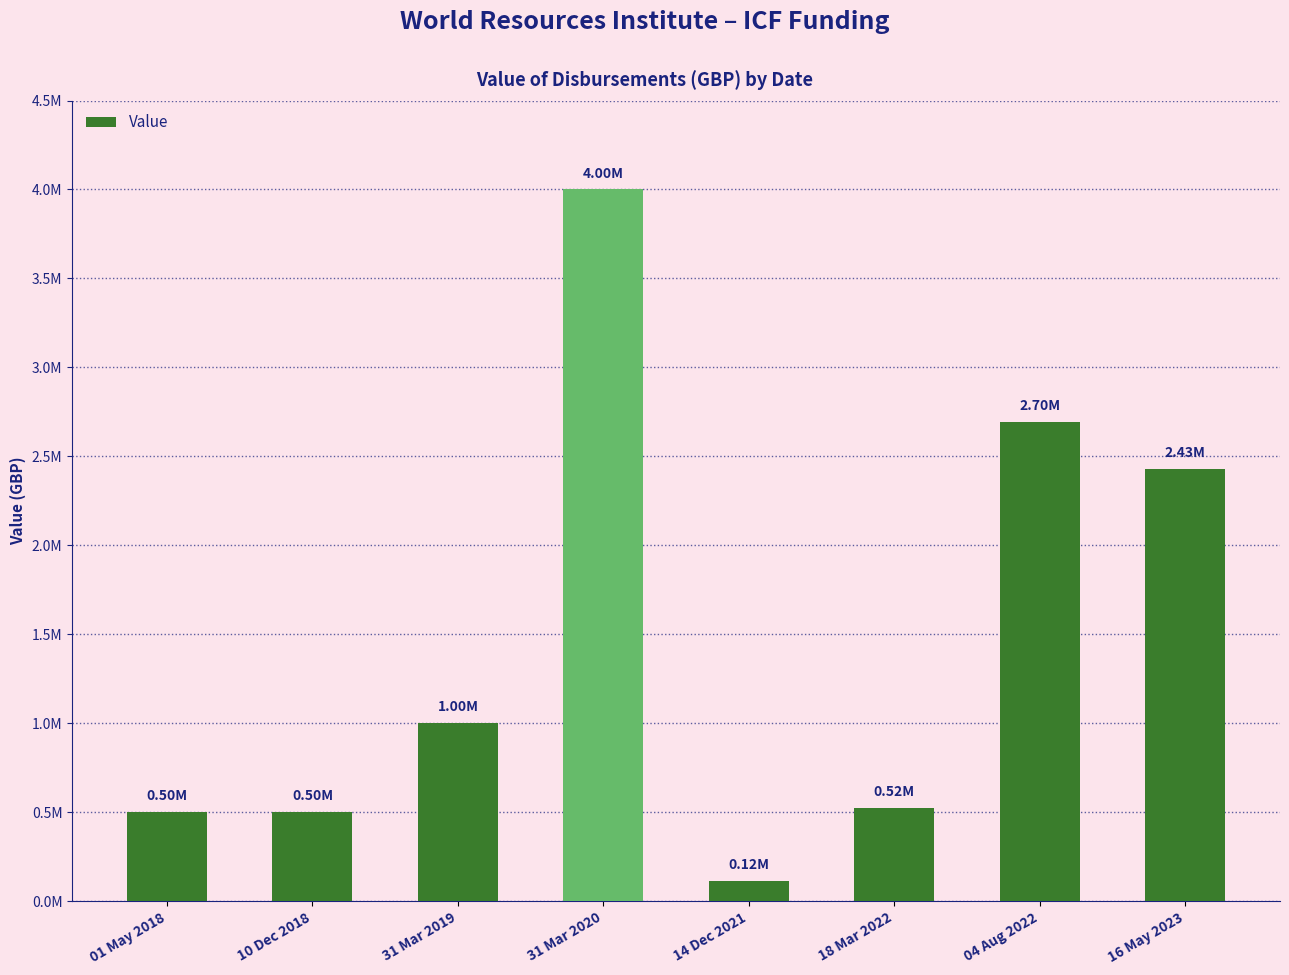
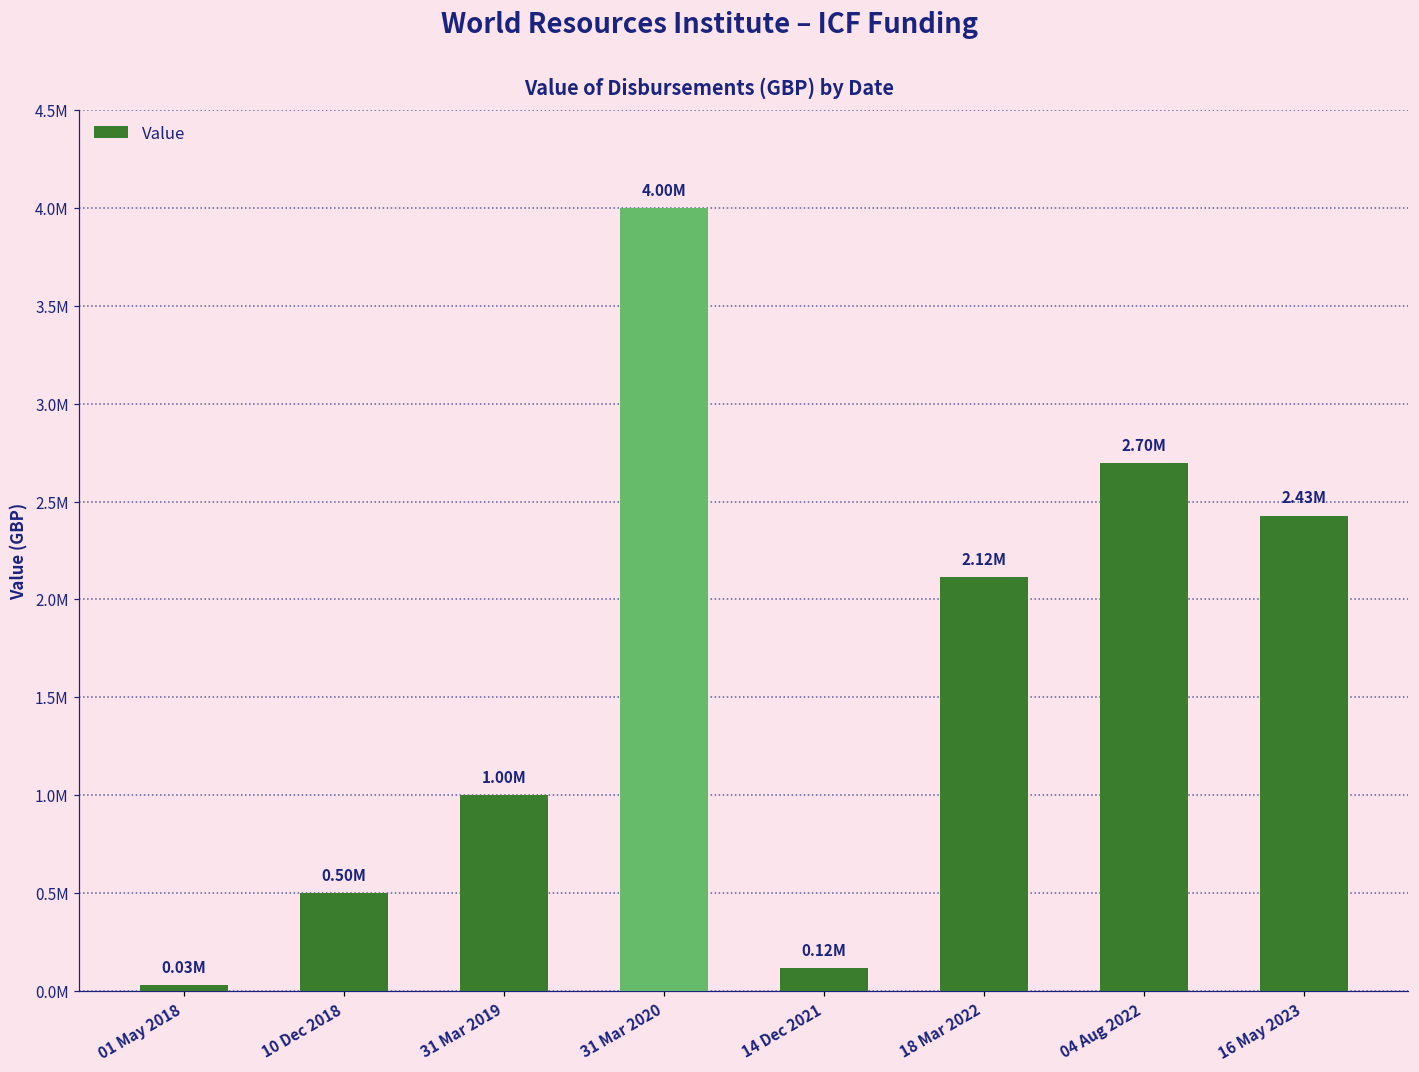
  {
-   "01 May 2018": "0.50M",
+   "01 May 2018": "0.03M",
    "10 Dec 2018": "0.50M",
    "31 Mar 2019": "1.00M",
    "31 Mar 2020": "4.00M",
    "14 Dec 2021": "0.12M",
-   "18 Mar 2022": "0.52M",
+   "18 Mar 2022": "2.12M",
    "04 Aug 2022": "2.70M",
    "16 May 2023": "2.43M"
  }
